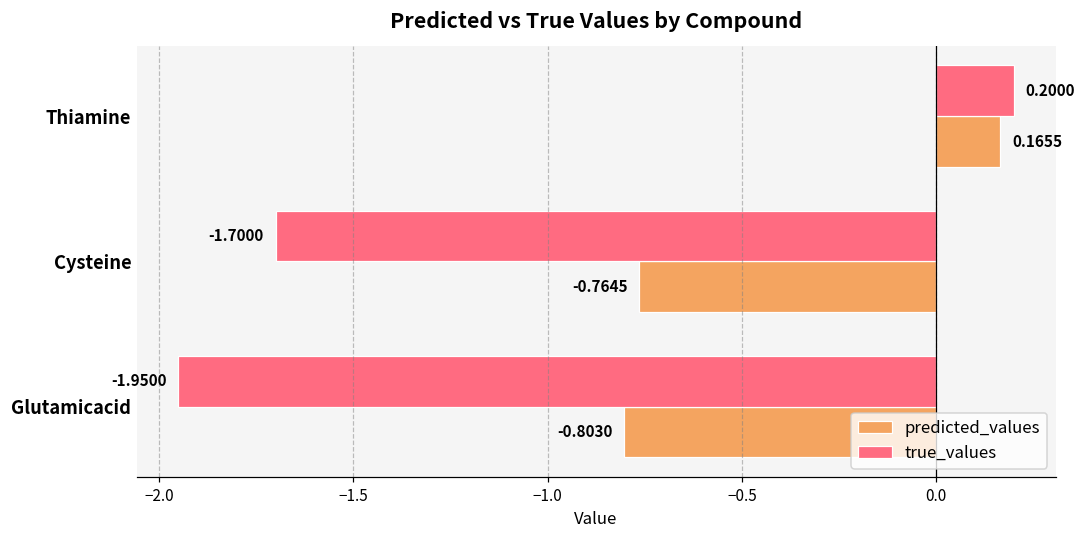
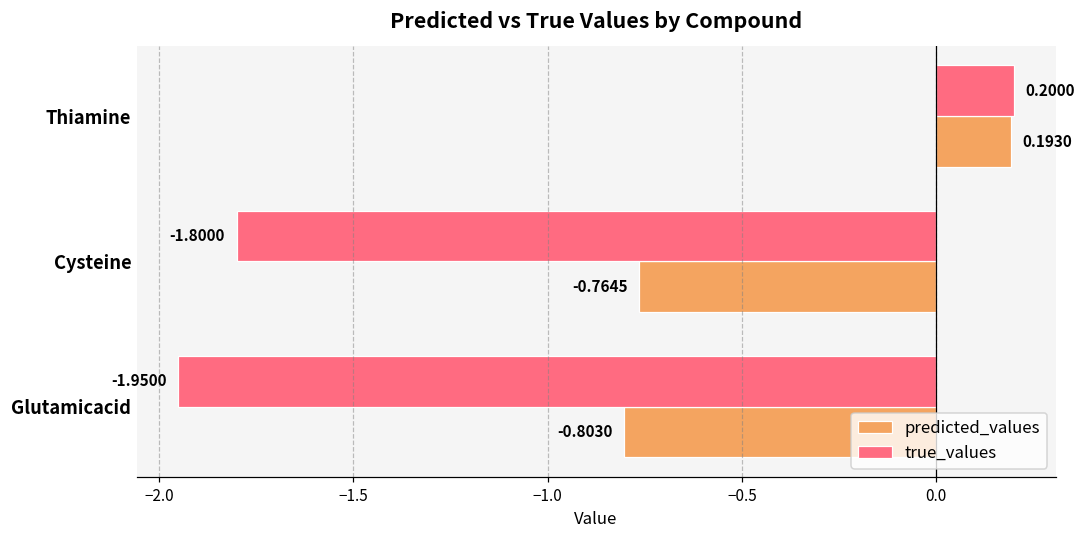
  {
    "predicted_values": {
-     "Thiamine": 0.1655,
+     "Thiamine": 0.1930,
      "Cysteine": -0.7645,
      "Glutamicacid": -0.8030
    },
    "true_values": {
      "Thiamine": 0.2000,
-     "Cysteine": -1.7000,
+     "Cysteine": -1.8000,
      "Glutamicacid": -1.9500
    }
  }
